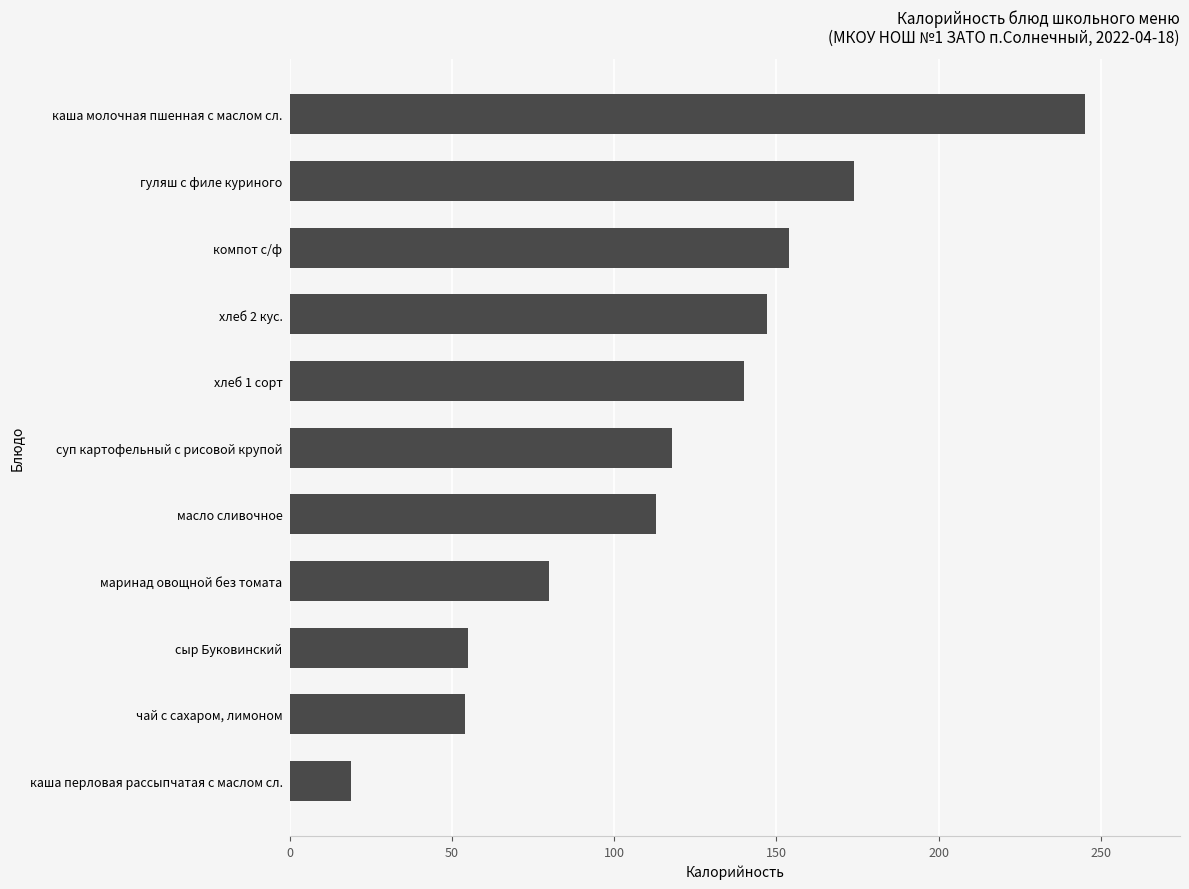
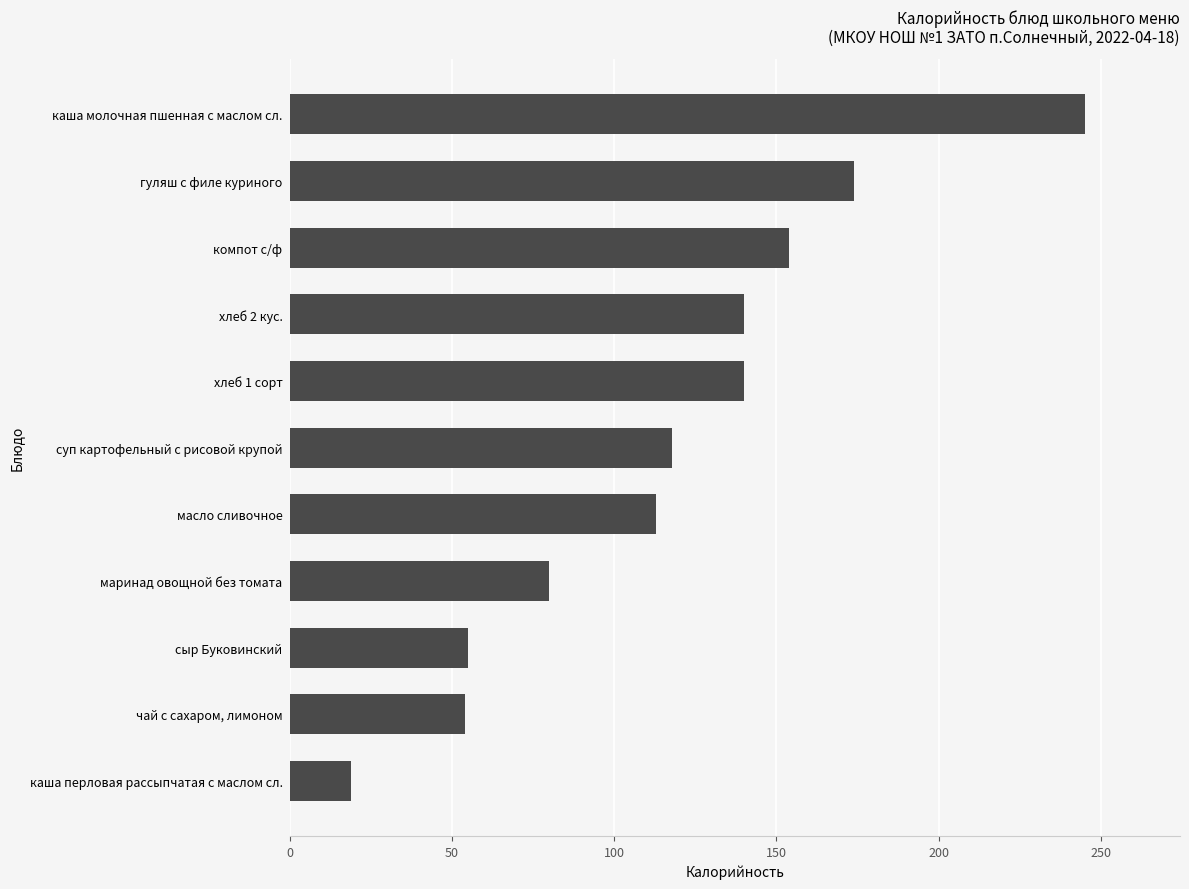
  {
    "каша молочная пшенная с маслом сл.": 245,
    "гуляш с филе куриного": 174,
    "компот с/ф": 154,
-   "хлеб 2 кус.": 147,
+   "хлеб 2 кус.": 140,
    "хлеб 1 сорт": 140,
    "суп картофельный с рисовой крупой": 118,
    "масло сливочное": 113,
    "маринад овощной без томата": 80,
    "сыр Буковинский": 55,
    "чай с сахаром, лимоном": 54,
    "каша перловая рассыпчатая с маслом сл.": 19
  }
